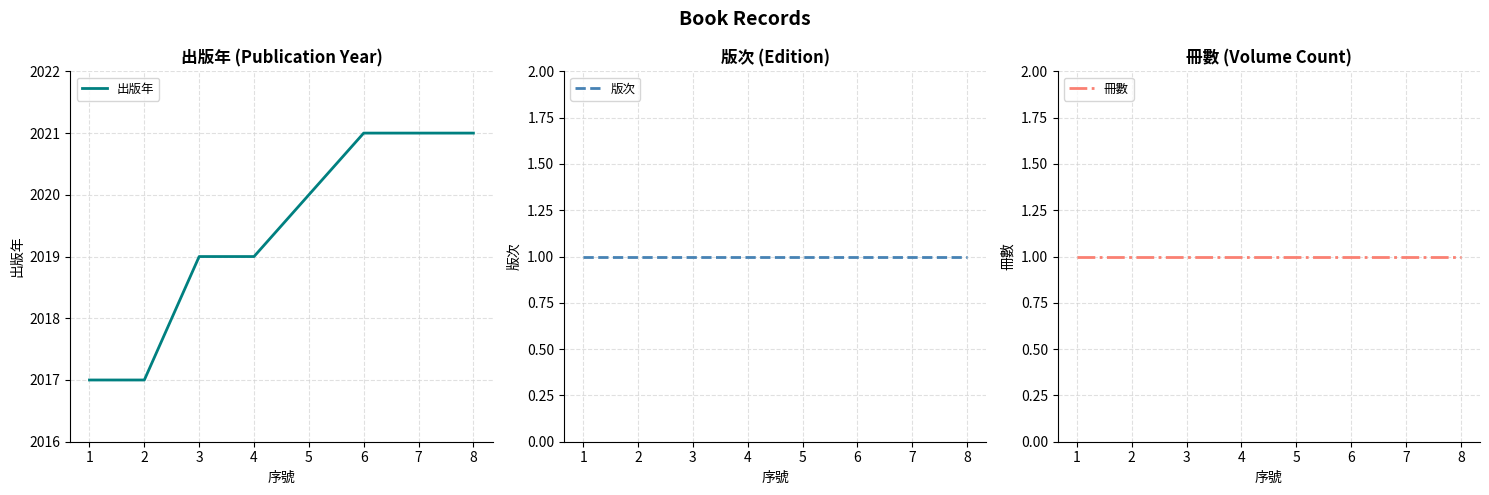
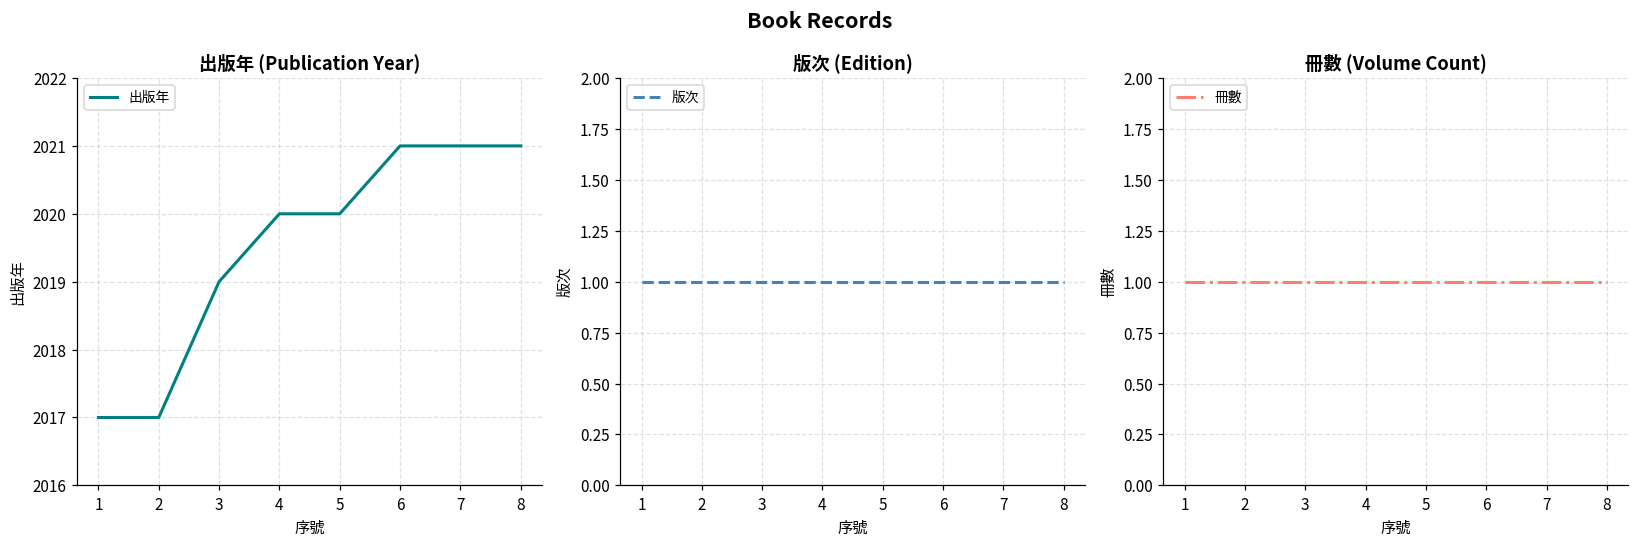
  {
    "出版年 (Publication Year)": {
      "1": 2017,
      "2": 2017,
      "3": 2019,
-     "4": 2019,
+     "4": 2020,
      "5": 2020,
      "6": 2021,
      "7": 2021,
      "8": 2021
    },
    "版次 (Edition)": {
      "1": 1.00,
      "2": 1.00,
      "3": 1.00,
      "4": 1.00,
      "5": 1.00,
      "6": 1.00,
      "7": 1.00,
      "8": 1.00
    },
    "冊數 (Volume Count)": {
      "1": 1.00,
      "2": 1.00,
      "3": 1.00,
      "4": 1.00,
      "5": 1.00,
      "6": 1.00,
      "7": 1.00,
      "8": 1.00
    }
  }
